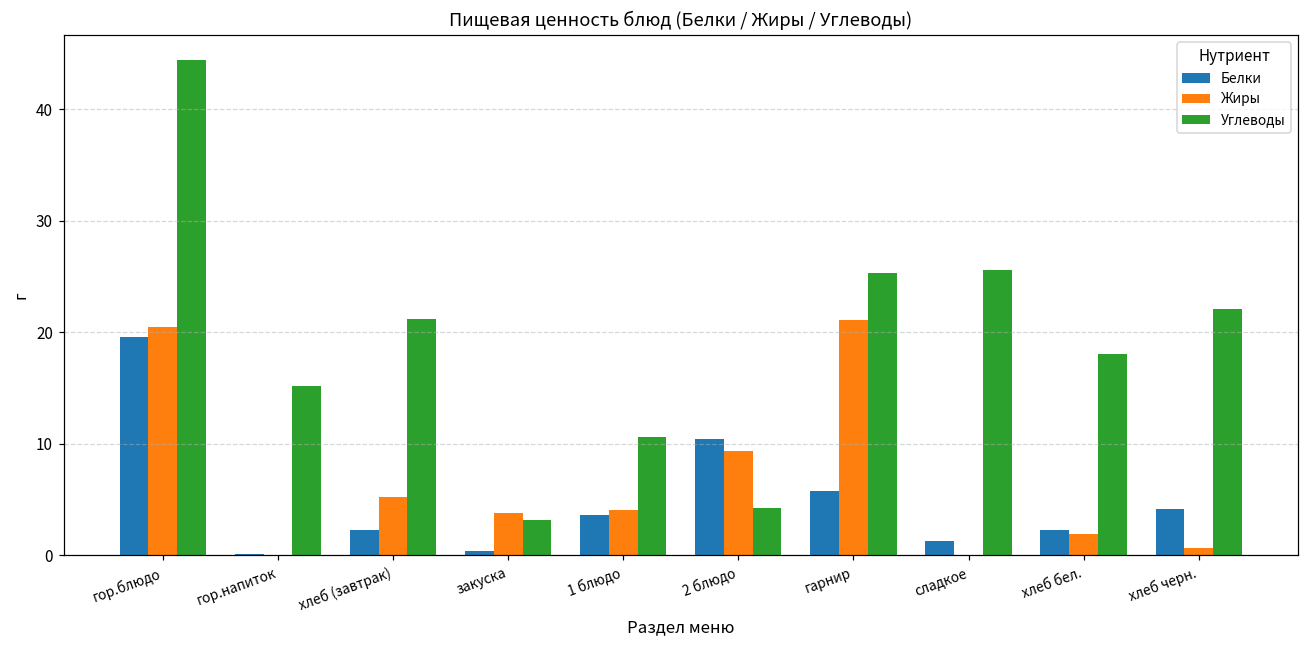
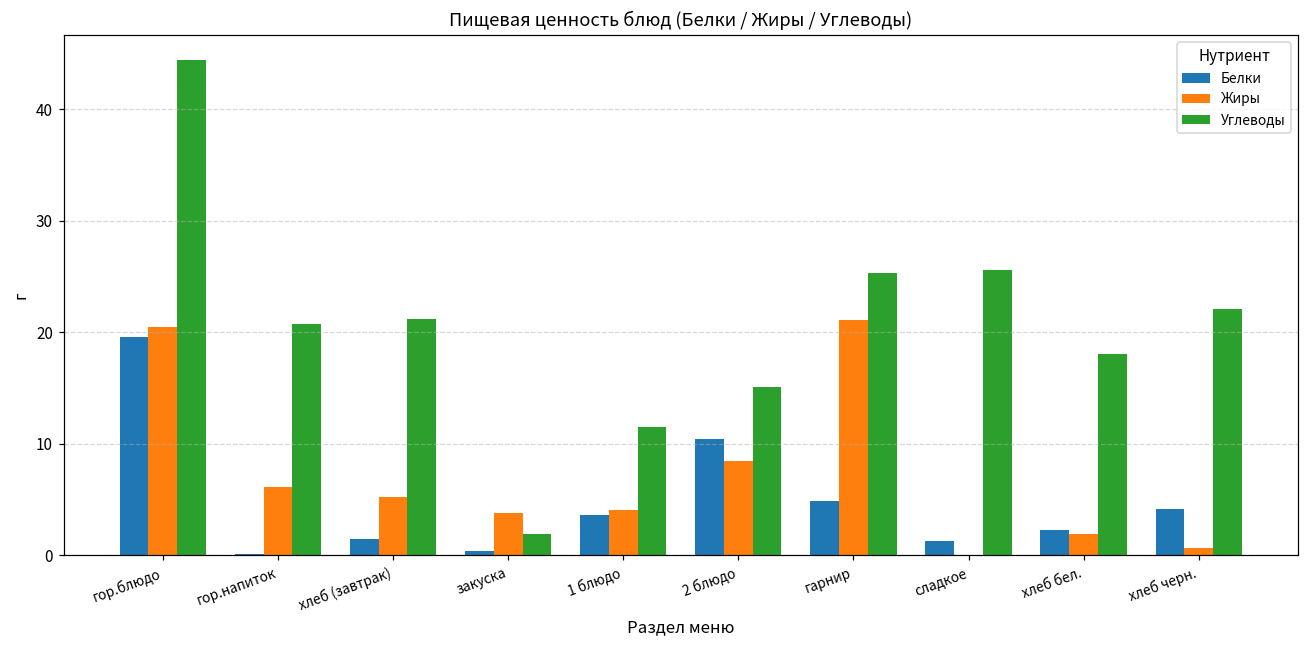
  {
    "Белки": {
      "гор.блюдо": 19.6,
-     "хлеб (завтрак)": 2.3,
+     "хлеб (завтрак)": 1.5,
      "закуска": 0.4,
      "1 блюдо": 3.6,
      "2 блюдо": 10.4,
-     "гарнир": 5.8,
+     "гарнир": 4.9,
      "сладкое": 1.3,
      "хлеб бел.": 2.3,
      "хлеб черн.": 4.1
    },
    "Жиры": {
      "гор.блюдо": 20.5,
-     "гор.напиток": 0.0,
+     "гор.напиток": 6.1,
      "хлеб (завтрак)": 5.2,
      "закуска": 3.8,
      "1 блюдо": 4.1,
-     "2 блюдо": 9.3,
+     "2 блюдо": 8.5,
      "гарнир": 21.1,
      "сладкое": 0.0,
      "хлеб бел.": 1.9,
      "хлеб черн.": 0.7
    },
    "Углеводы": {
      "гор.блюдо": 44.4,
-     "гор.напиток": 15.2,
+     "гор.напиток": 20.7,
      "хлеб (завтрак)": 21.2,
-     "закуска": 3.2,
-     "1 блюдо": 10.6,
-     "2 блюдо": 4.2,
+     "закуска": 1.9,
+     "1 блюдо": 11.5,
+     "2 блюдо": 15.0,
      "гарнир": 25.3,
      "сладкое": 25.6,
      "хлеб бел.": 18.0,
      "хлеб черн.": 22.1
    }
  }
